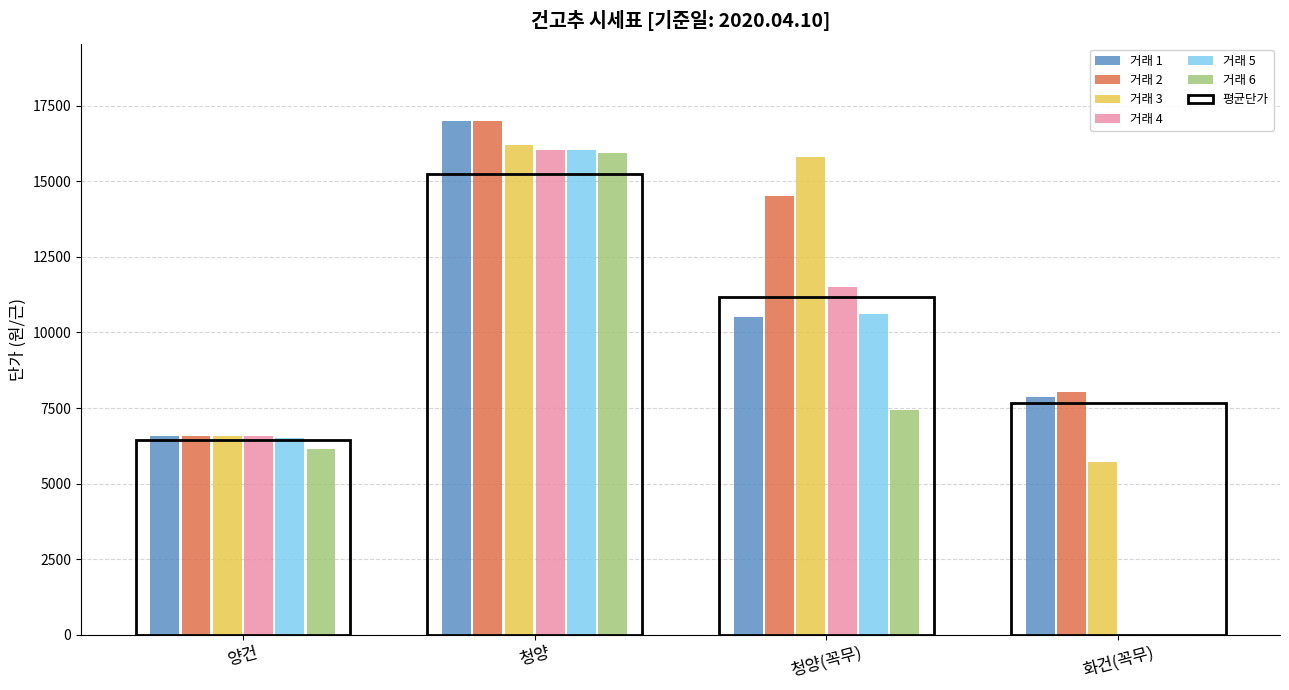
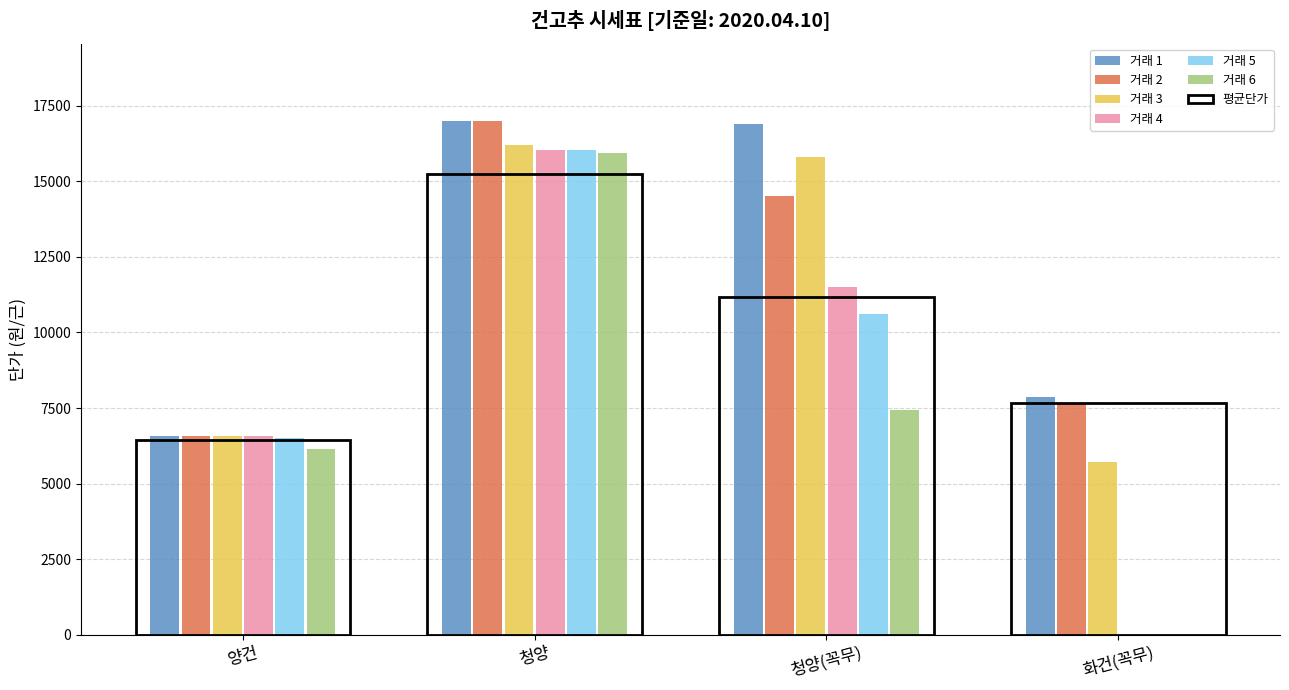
  {
    "거래 1": {
      "양건": 6600,
      "청양": 17000,
-     "청양(꼭무)": 10500,
+     "청양(꼭무)": 16900,
      "화건(꼭무)": 7900
    },
    "거래 2": {
      "양건": 6600,
      "청양": 17000,
      "청양(꼭무)": 14500,
-     "화건(꼭무)": 8000
+     "화건(꼭무)": 7600
    },
    "거래 3": {
      "양건": 6600,
      "청양": 16200,
      "청양(꼭무)": 15800
    }
  }
